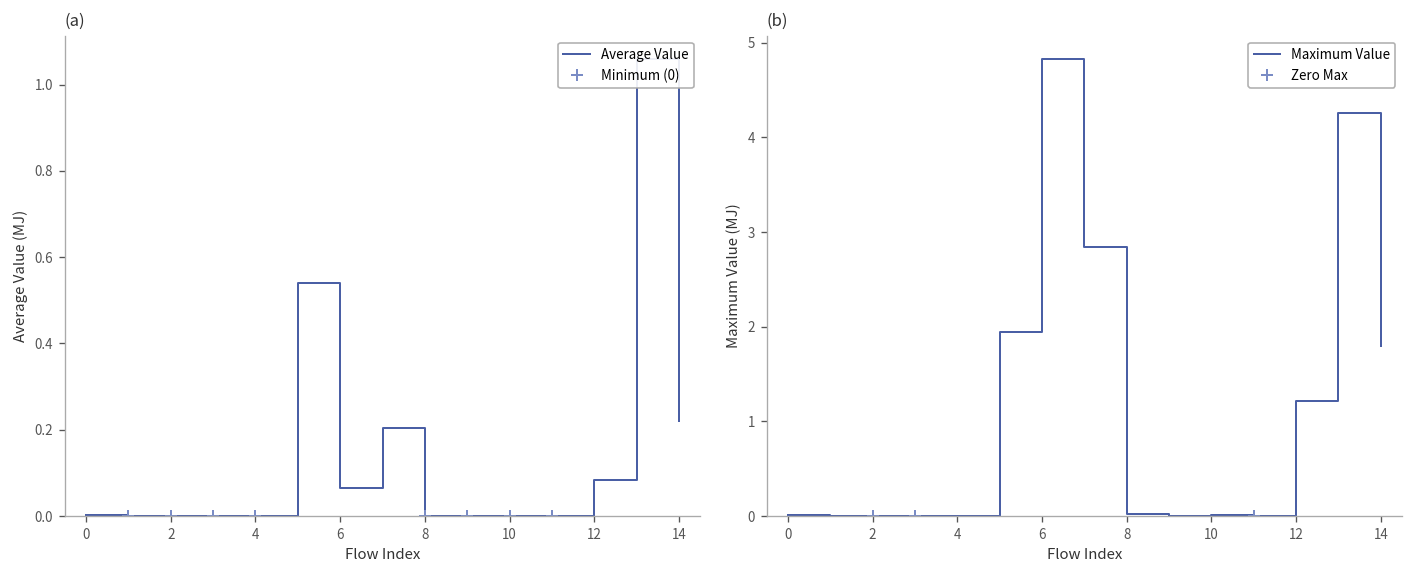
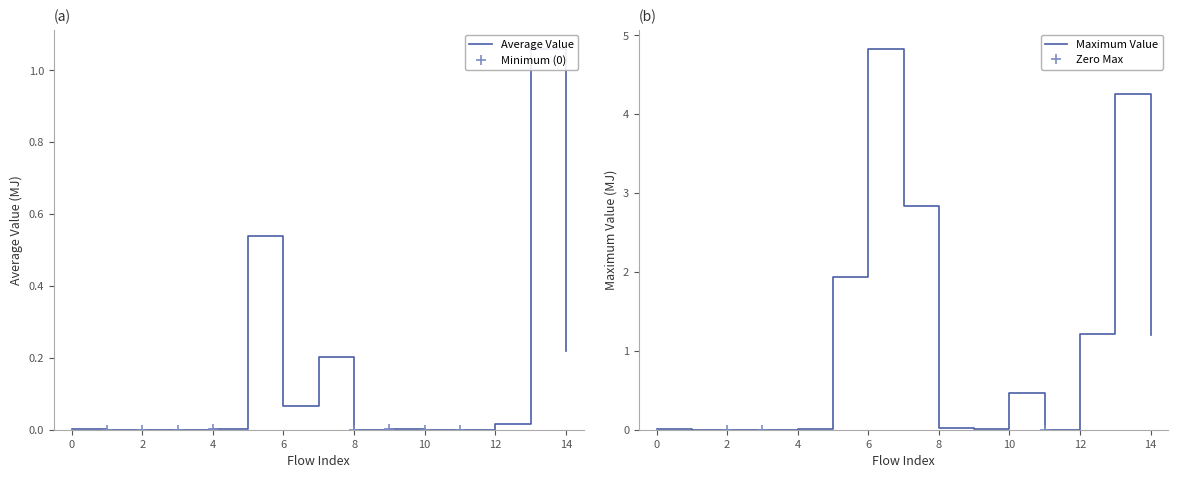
  {
    "(a)": {
      "Average Value": {
        "0": 0.00,
        "6": 0.07,
-       "12": 0.08,
+       "12": 0.02,
        "14": 0.22
      }
    },
    "(b)": {
      "Maximum Value": {
        "0": 0.0,
        "4": 0.0,
        "6": 4.8,
        "8": 0.0,
-       "10": 0.0,
+       "10": 0.5,
        "12": 1.2,
-       "14": 1.8
+       "14": 1.2
      }
    }
  }
